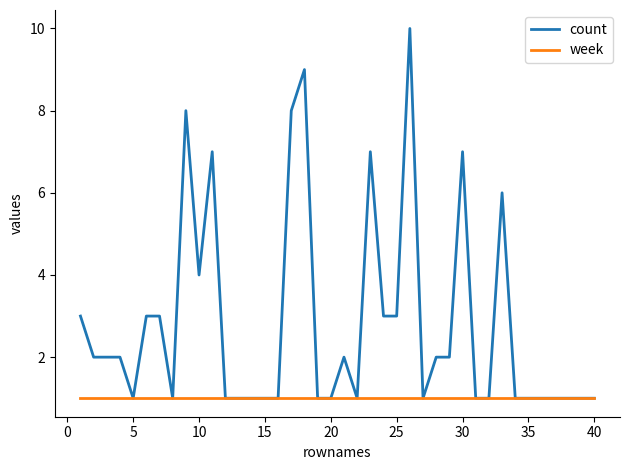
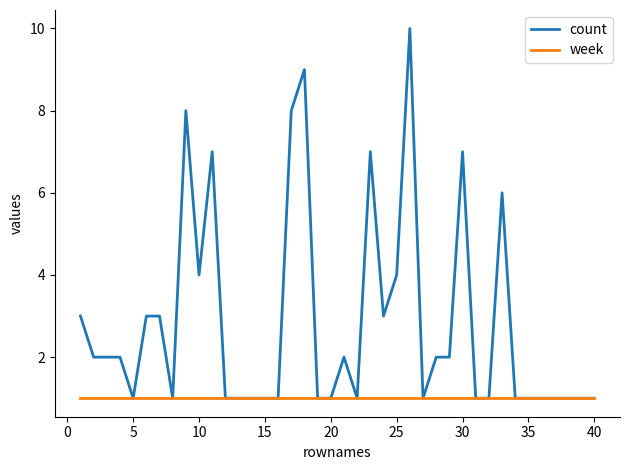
  {
    "count": {
      "10": 4,
-     "25": 3,
+     "25": 4,
      "30": 7
    },
    "week": {
      "10": 1,
      "25": 1,
      "30": 1
    }
  }
